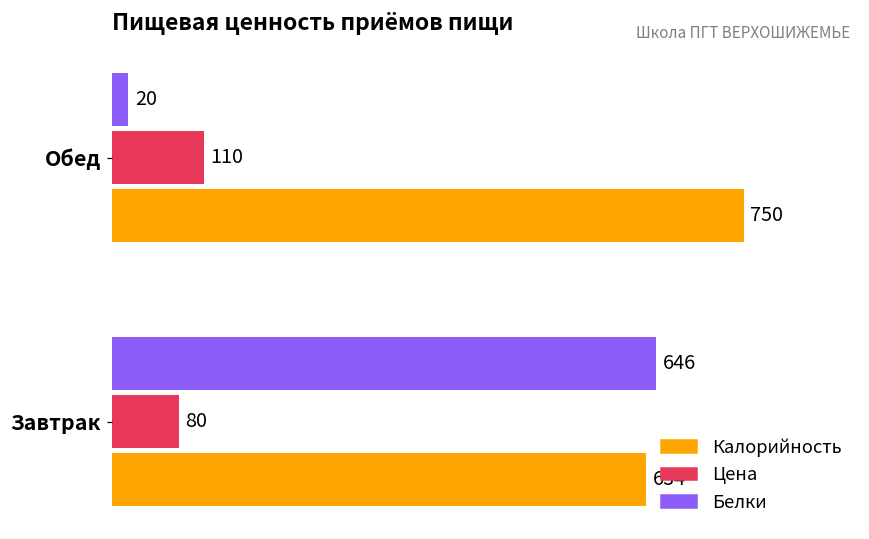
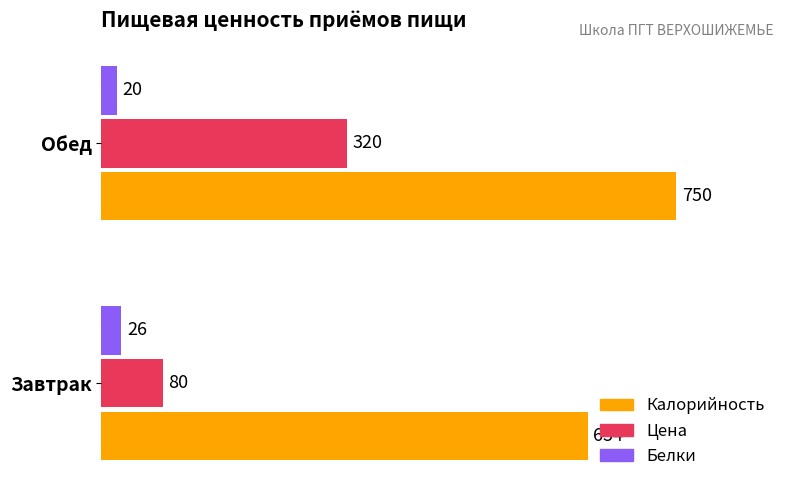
  {
    "Калорийность": {
      "Обед": 750,
      "Завтрак": 634
    },
    "Цена": {
-     "Обед": 110,
+     "Обед": 320,
      "Завтрак": 80
    },
    "Белки": {
      "Обед": 20,
-     "Завтрак": 646
+     "Завтрак": 26
    }
  }
